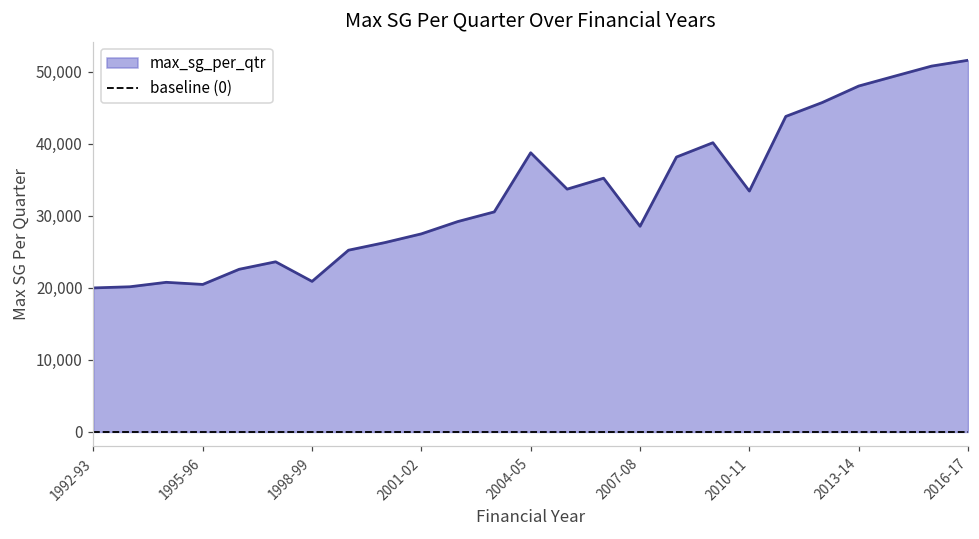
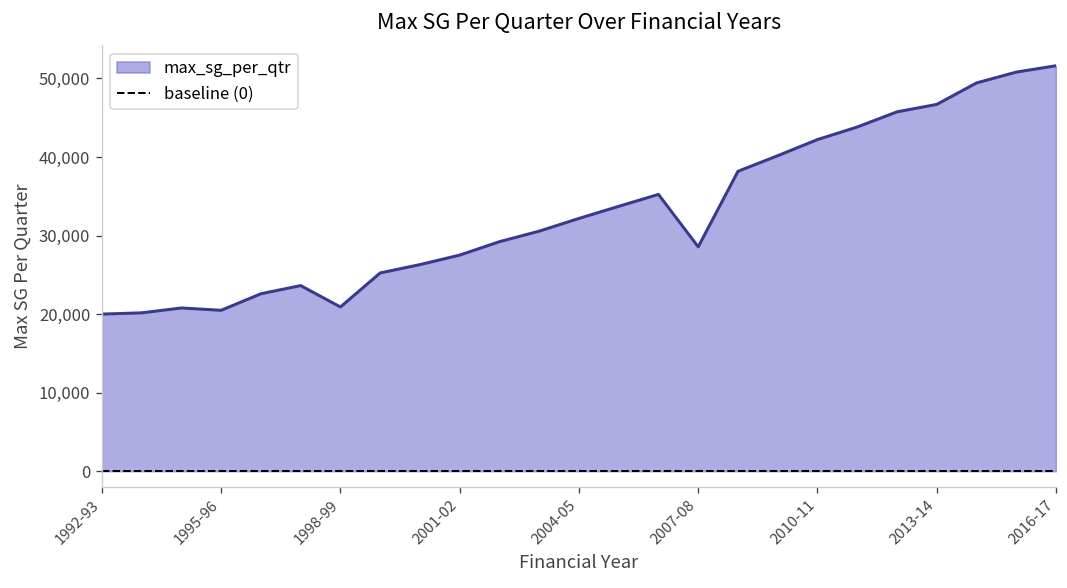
  {
    "1992-93": "20,000",
    "1995-96": "20,000",
    "1998-99": "21,000",
    "2001-02": "28,000",
-   "2004-05": "39,000",
+   "2004-05": "32,000",
    "2007-08": "29,000",
-   "2010-11": "33,000",
-   "2013-14": "48,000",
+   "2010-11": "42,000",
+   "2013-14": "47,000",
    "2016-17": "52,000"
  }
